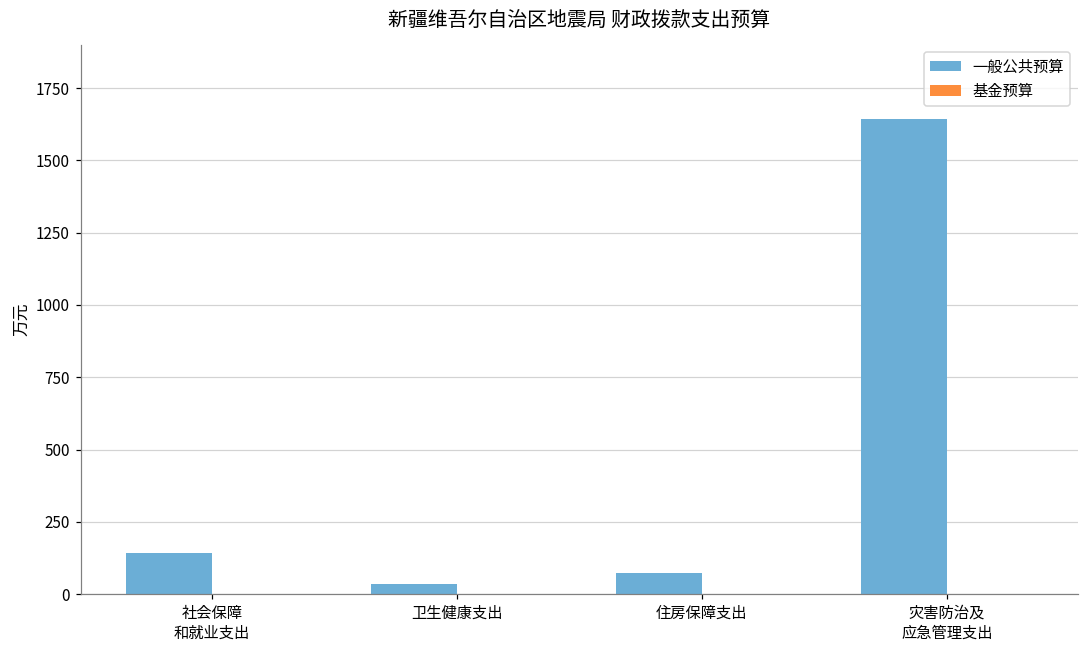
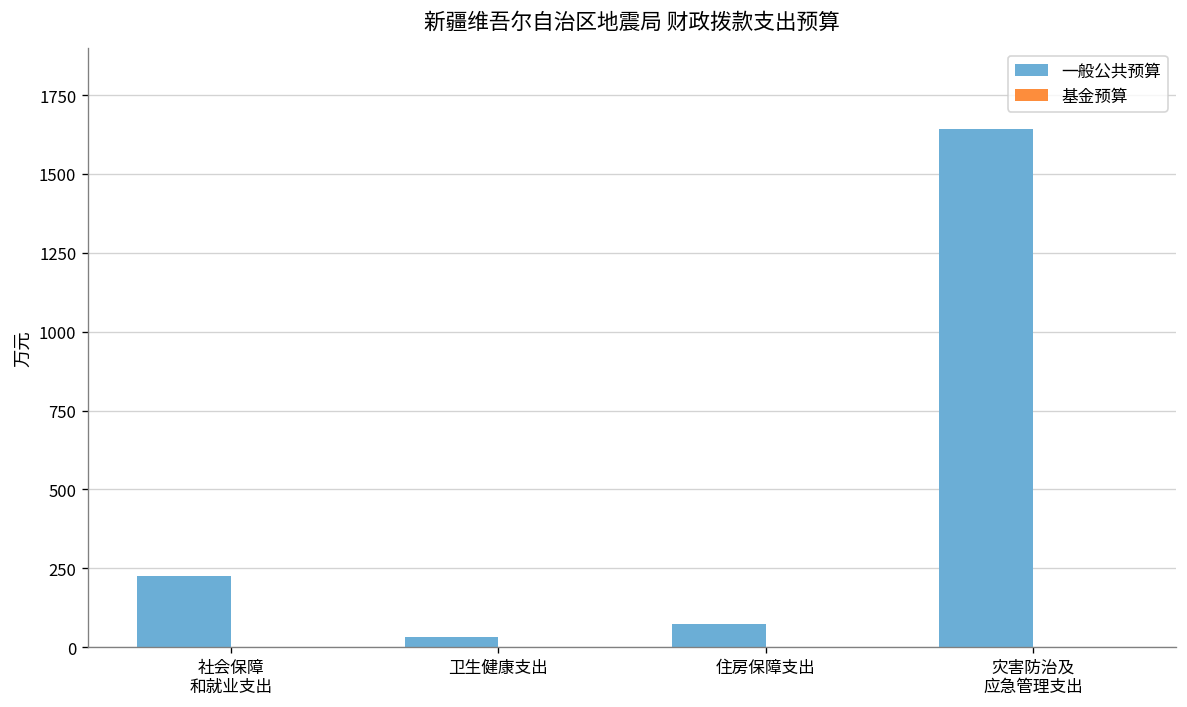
  {
    "一般公共预算": {
-     "社会保障 和就业支出": 140,
+     "社会保障 和就业支出": 230,
      "卫生健康支出": 30,
      "住房保障支出": 70,
      "灾害防治及 应急管理支出": 1640
    },
    "基金预算": {
      "社会保障 和就业支出": 0,
      "卫生健康支出": 0,
      "住房保障支出": 0,
      "灾害防治及 应急管理支出": 0
    }
  }
